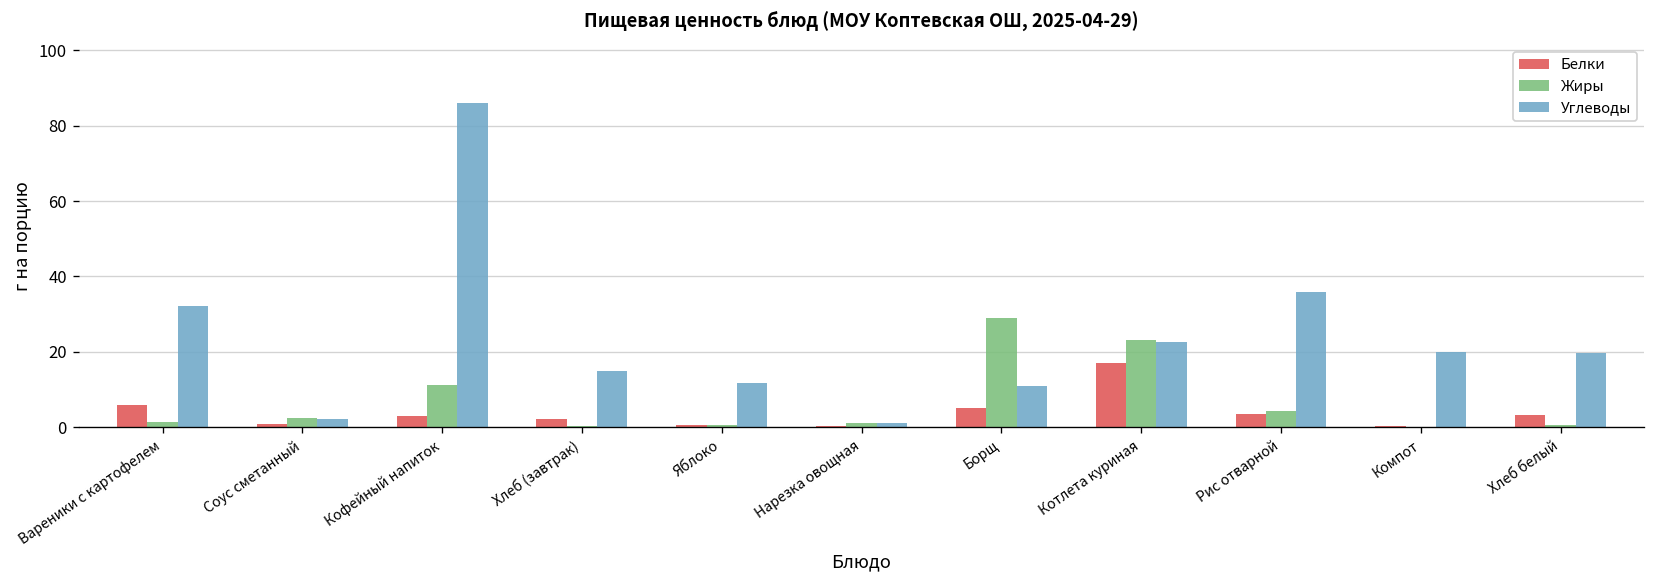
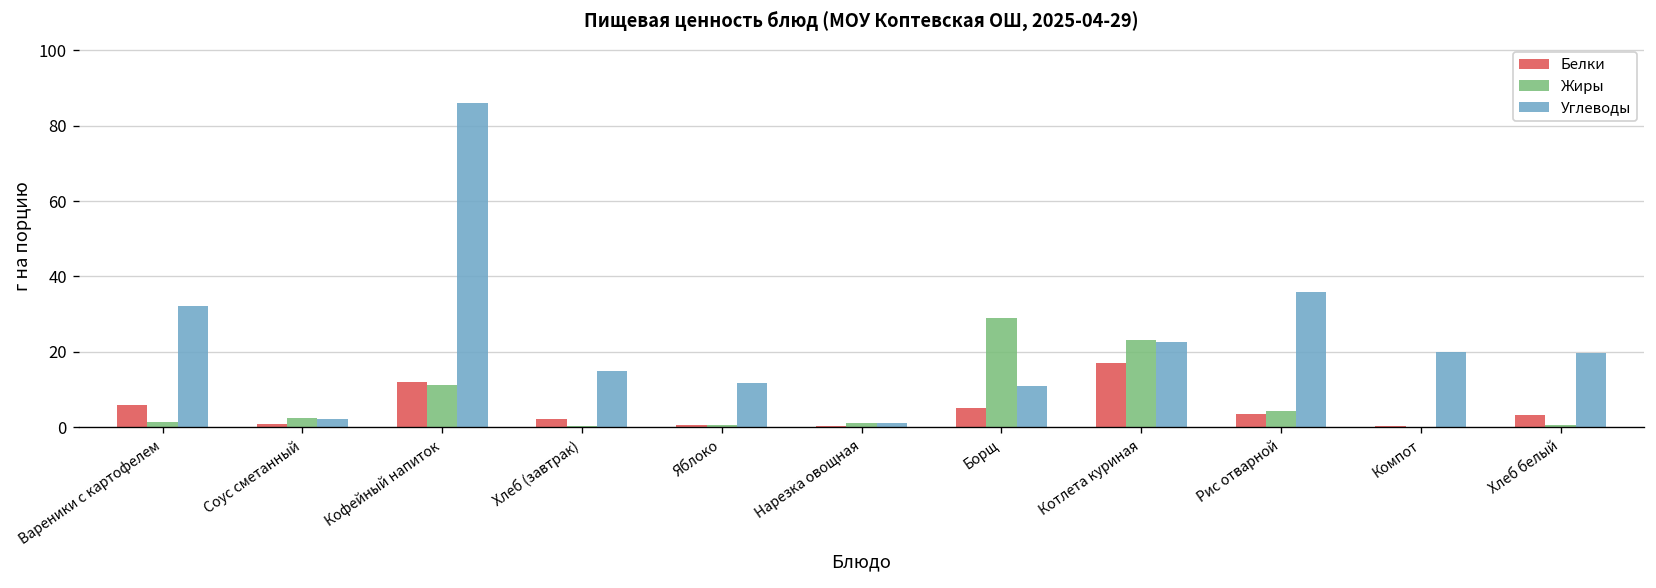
  {
    "Белки": {
      "Вареники с картофелем": 6,
      "Соус сметанный": 1,
-     "Кофейный напиток": 3,
+     "Кофейный напиток": 12,
      "Хлеб (завтрак)": 2,
      "Борщ": 5,
      "Котлета куриная": 17,
      "Рис отварной": 4,
      "Хлеб белый": 3
    },
    "Жиры": {
      "Вареники с картофелем": 2,
      "Соус сметанный": 2,
      "Кофейный напиток": 11,
      "Нарезка овощная": 1,
      "Борщ": 29,
      "Котлета куриная": 23,
      "Рис отварной": 4
    },
    "Углеводы": {
      "Вареники с картофелем": 32,
      "Соус сметанный": 2,
      "Кофейный напиток": 86,
      "Хлеб (завтрак)": 15,
      "Яблоко": 12,
      "Нарезка овощная": 1,
      "Борщ": 11,
      "Котлета куриная": 23,
      "Рис отварной": 36,
      "Компот": 20,
      "Хлеб белый": 20
    }
  }
